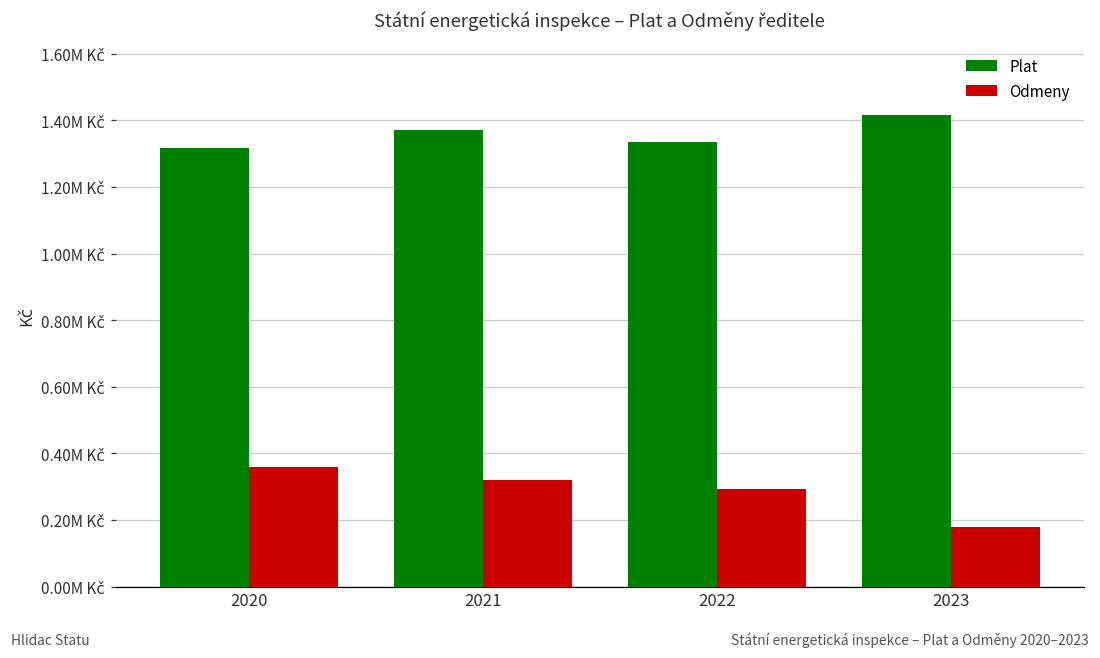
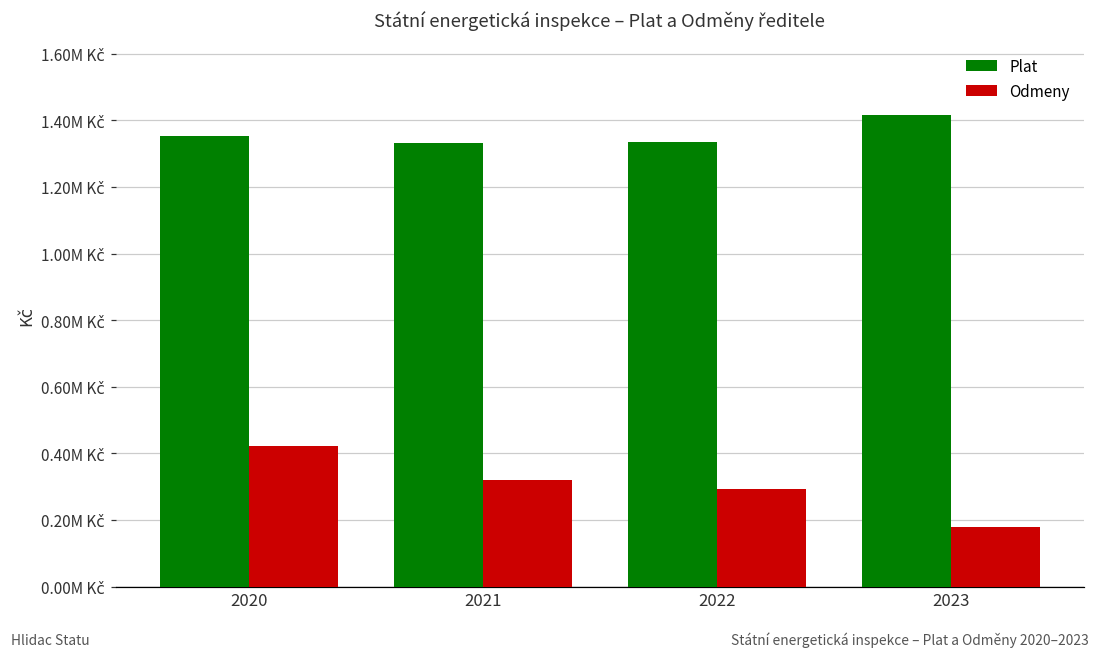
  {
    "Plat": {
-     "2020": "1.32M Kč",
-     "2021": "1.37M Kč",
+     "2020": "1.35M Kč",
+     "2021": "1.33M Kč",
      "2022": "1.33M Kč",
      "2023": "1.42M Kč"
    },
    "Odmeny": {
-     "2020": "0.36M Kč",
+     "2020": "0.42M Kč",
      "2021": "0.32M Kč",
      "2022": "0.29M Kč",
      "2023": "0.18M Kč"
    }
  }
